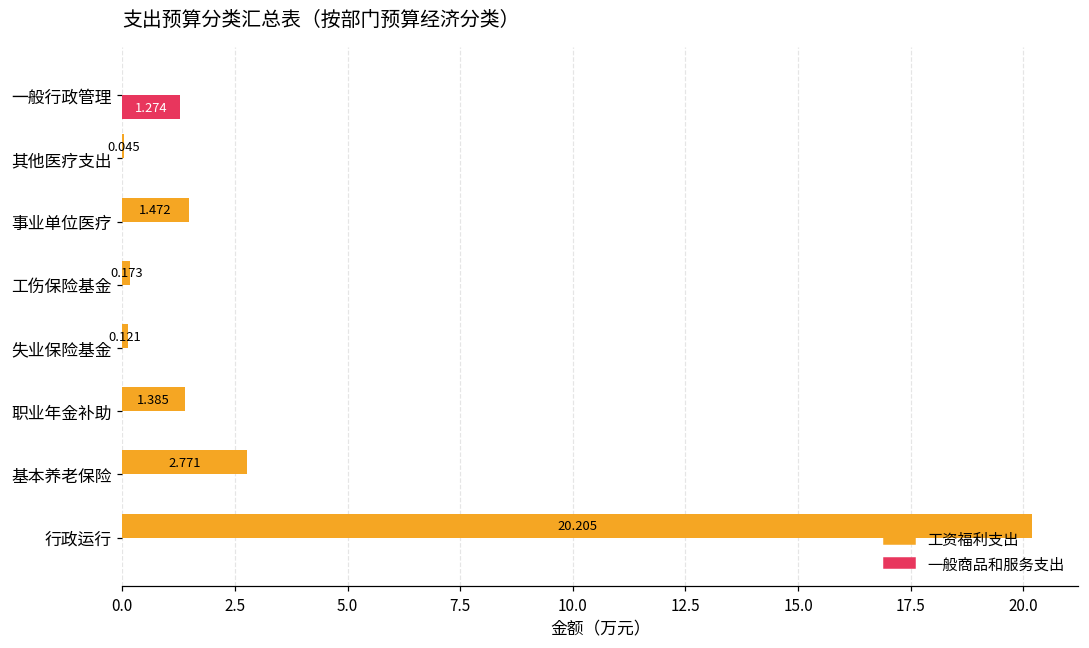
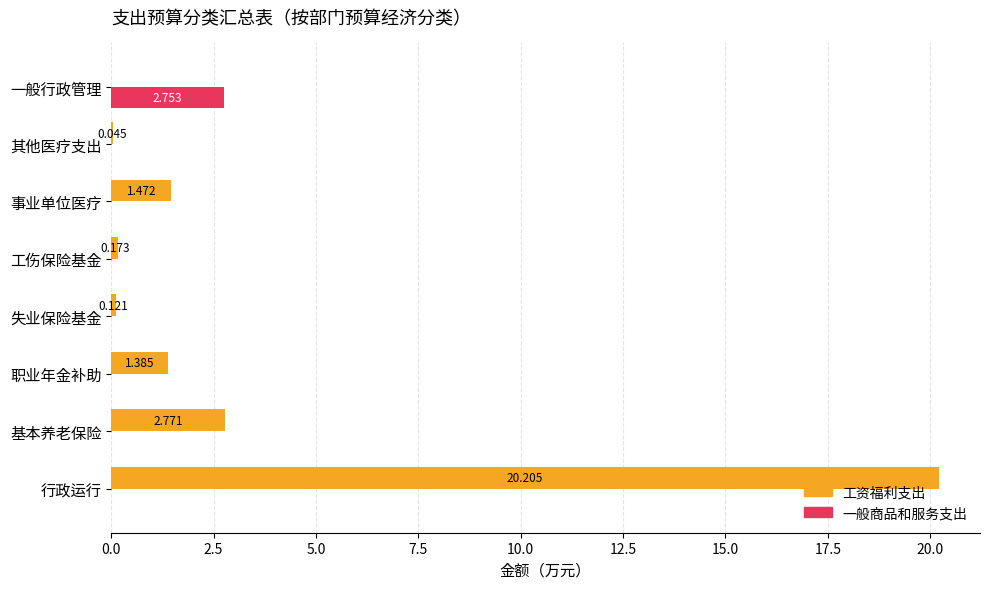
  {
    "工资福利支出": {
      "其他医疗支出": 0.045,
      "事业单位医疗": 1.472,
      "工伤保险基金": 0.173,
      "失业保险基金": 0.121,
      "职业年金补助": 1.385,
      "基本养老保险": 2.771,
      "行政运行": 20.205
    },
    "一般商品和服务支出": {
-     "一般行政管理": 1.274
+     "一般行政管理": 2.753
    }
  }
